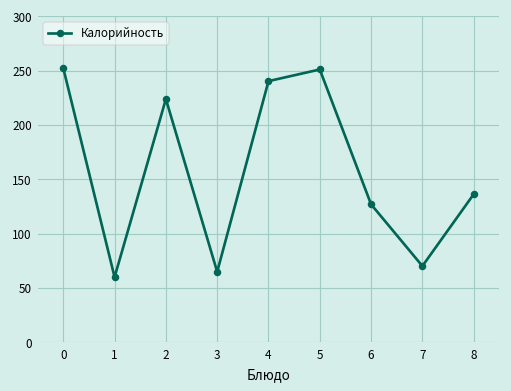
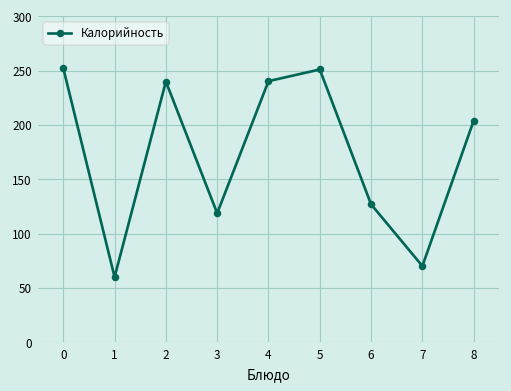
  {
    "0": 250,
    "1": 60,
-   "2": 220,
-   "3": 70,
+   "2": 240,
+   "3": 120,
    "4": 240,
    "5": 250,
    "6": 130,
    "7": 70,
-   "8": 140
+   "8": 200
  }
